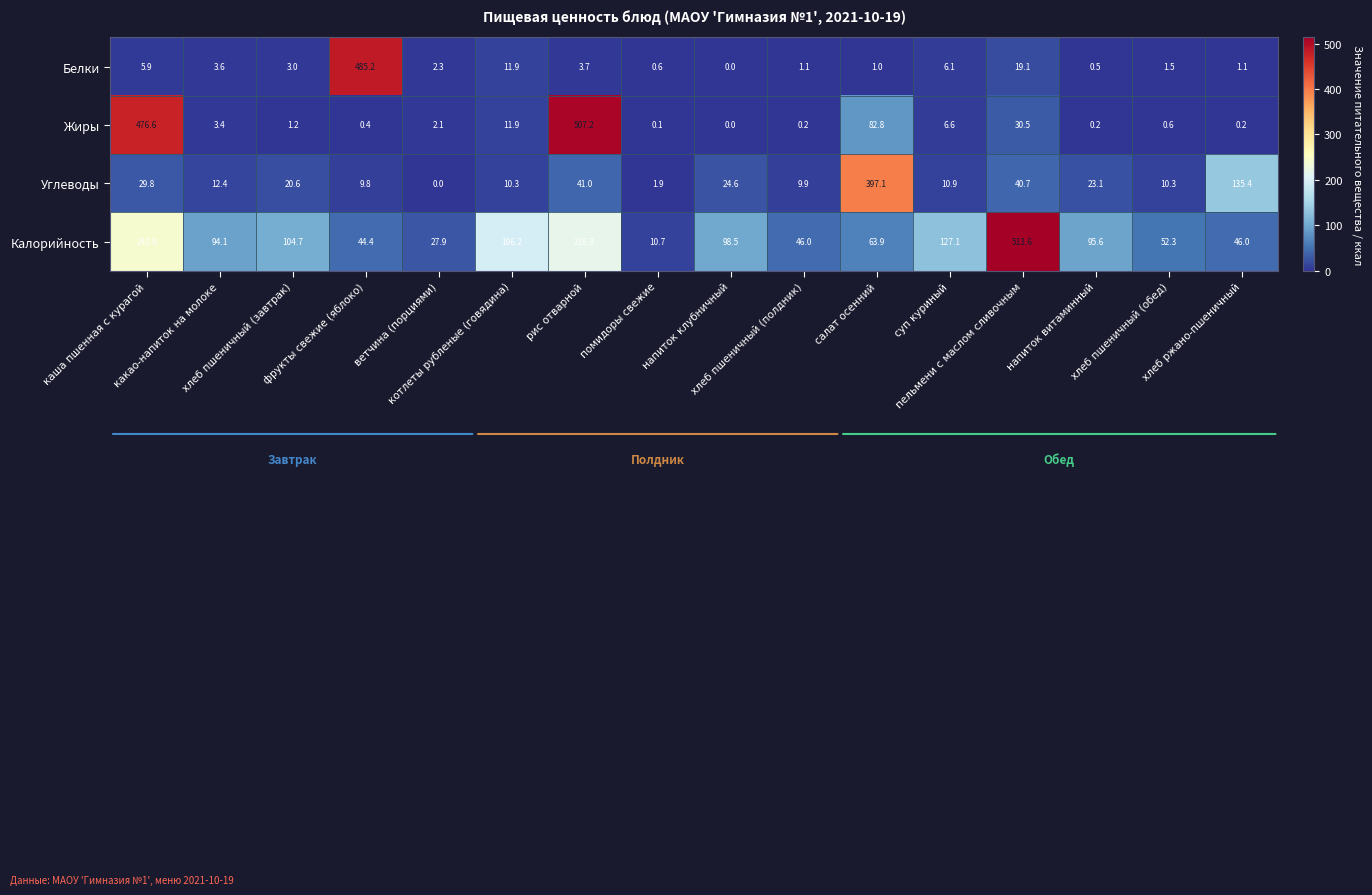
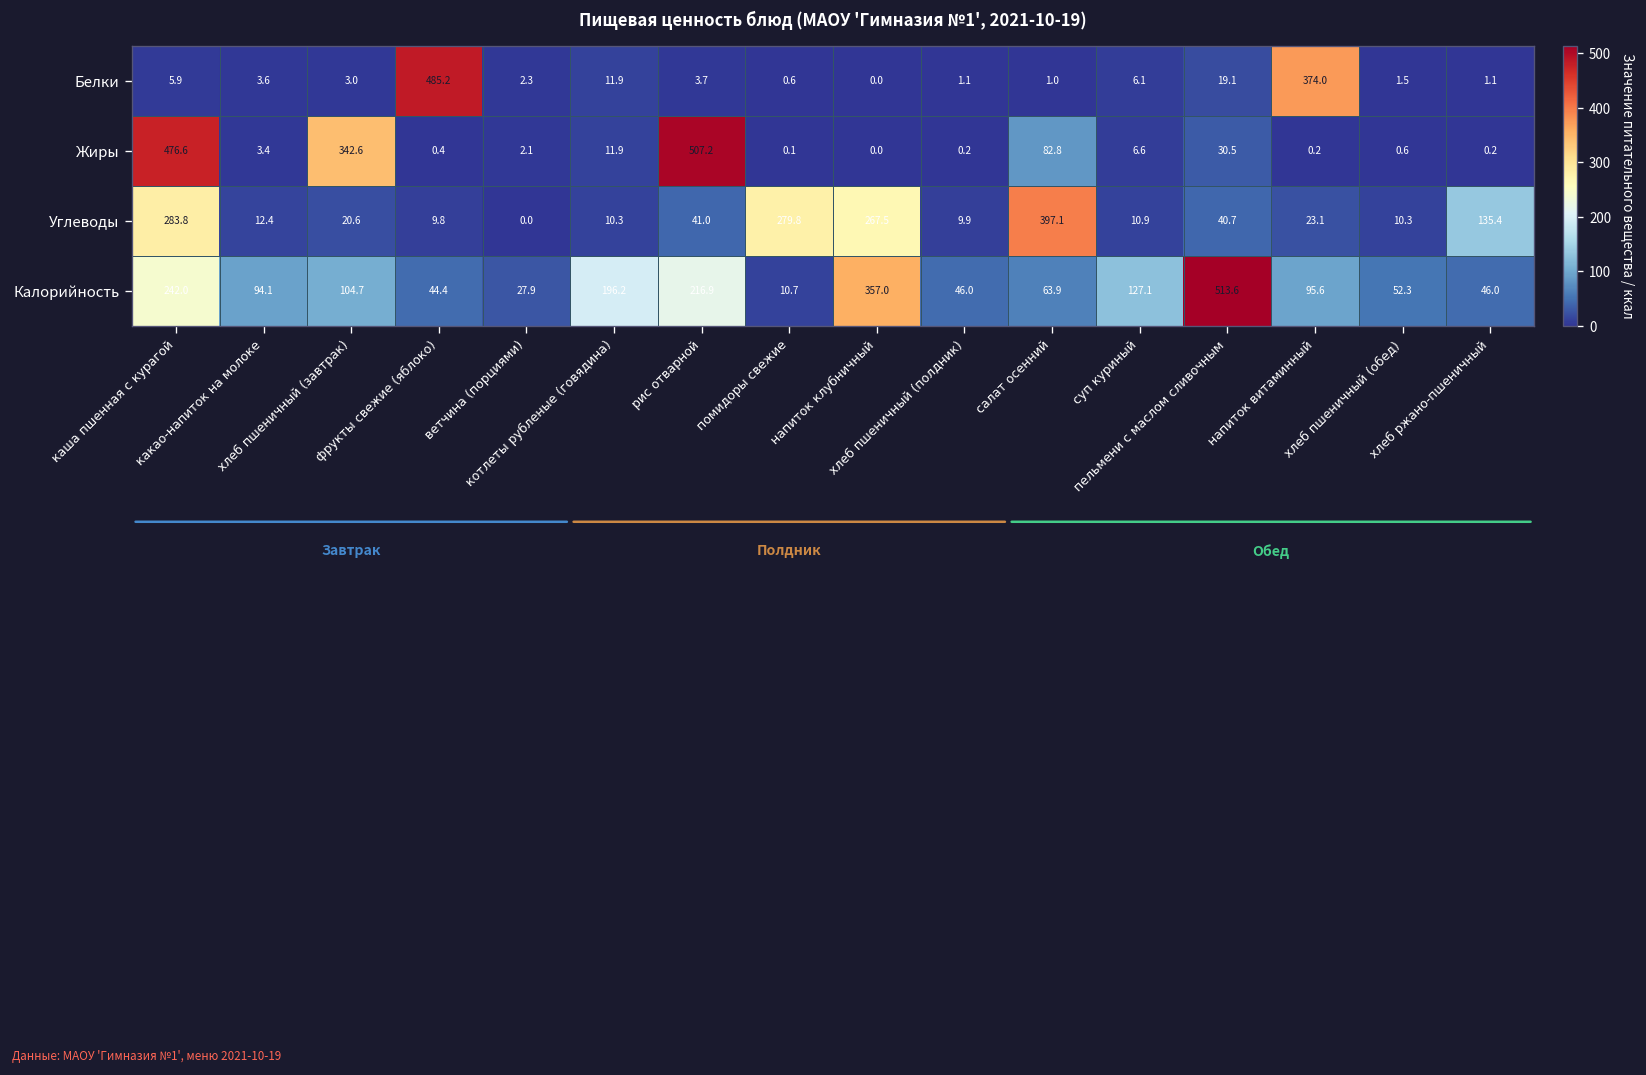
  {
    "Белки": {
      "каша пшенная с курагой": 5.9,
      "какао-напиток на молоке": 3.6,
      "хлеб пшеничный (завтрак)": 3.0,
      "фрукты свежие (яблоко)": 485.2,
      "ветчина (порциями)": 2.3,
      "котлеты рубленые (говядина)": 11.9,
      "рис отварной": 3.7,
      "помидоры свежие": 0.6,
      "напиток клубничный": 0.0,
      "хлеб пшеничный (полдник)": 1.1,
      "салат осенний": 1.0,
      "суп куриный": 6.1,
      "пельмени с маслом сливочным": 19.1,
-     "напиток витаминный": 0.5,
+     "напиток витаминный": 374.0,
      "хлеб пшеничный (обед)": 1.5,
      "хлеб ржано-пшеничный": 1.1
    },
    "Жиры": {
      "каша пшенная с курагой": 476.6,
      "какао-напиток на молоке": 3.4,
-     "хлеб пшеничный (завтрак)": 1.2,
+     "хлеб пшеничный (завтрак)": 342.6,
      "фрукты свежие (яблоко)": 0.4,
      "ветчина (порциями)": 2.1,
      "котлеты рубленые (говядина)": 11.9,
      "рис отварной": 507.2,
      "помидоры свежие": 0.1,
      "напиток клубничный": 0.0,
      "хлеб пшеничный (полдник)": 0.2,
      "салат осенний": 82.8,
      "суп куриный": 6.6,
      "пельмени с маслом сливочным": 30.5,
      "напиток витаминный": 0.2,
      "хлеб пшеничный (обед)": 0.6,
      "хлеб ржано-пшеничный": 0.2
    },
    "Углеводы": {
-     "каша пшенная с курагой": 29.8,
+     "каша пшенная с курагой": 283.8,
      "какао-напиток на молоке": 12.4,
      "хлеб пшеничный (завтрак)": 20.6,
      "фрукты свежие (яблоко)": 9.8,
      "ветчина (порциями)": 0.0,
      "котлеты рубленые (говядина)": 10.3,
      "рис отварной": 41.0,
-     "помидоры свежие": 1.9,
-     "напиток клубничный": 24.6,
+     "помидоры свежие": 279.8,
+     "напиток клубничный": 267.5,
      "хлеб пшеничный (полдник)": 9.9,
      "салат осенний": 397.1,
      "суп куриный": 10.9,
      "пельмени с маслом сливочным": 40.7,
      "напиток витаминный": 23.1,
      "хлеб пшеничный (обед)": 10.3,
      "хлеб ржано-пшеничный": 135.4
    },
    "Калорийность": {
      "каша пшенная с курагой": 242.0,
      "какао-напиток на молоке": 94.1,
      "хлеб пшеничный (завтрак)": 104.7,
      "фрукты свежие (яблоко)": 44.4,
      "ветчина (порциями)": 27.9,
      "помидоры свежие": 10.7,
-     "напиток клубничный": 98.5,
+     "напиток клубничный": 357.0,
      "хлеб пшеничный (полдник)": 46.0,
      "салат осенний": 63.9,
      "суп куриный": 127.1,
      "пельмени с маслом сливочным": 513.6,
      "напиток витаминный": 95.6,
      "хлеб пшеничный (обед)": 52.3,
      "хлеб ржано-пшеничный": 46.0
    }
  }
